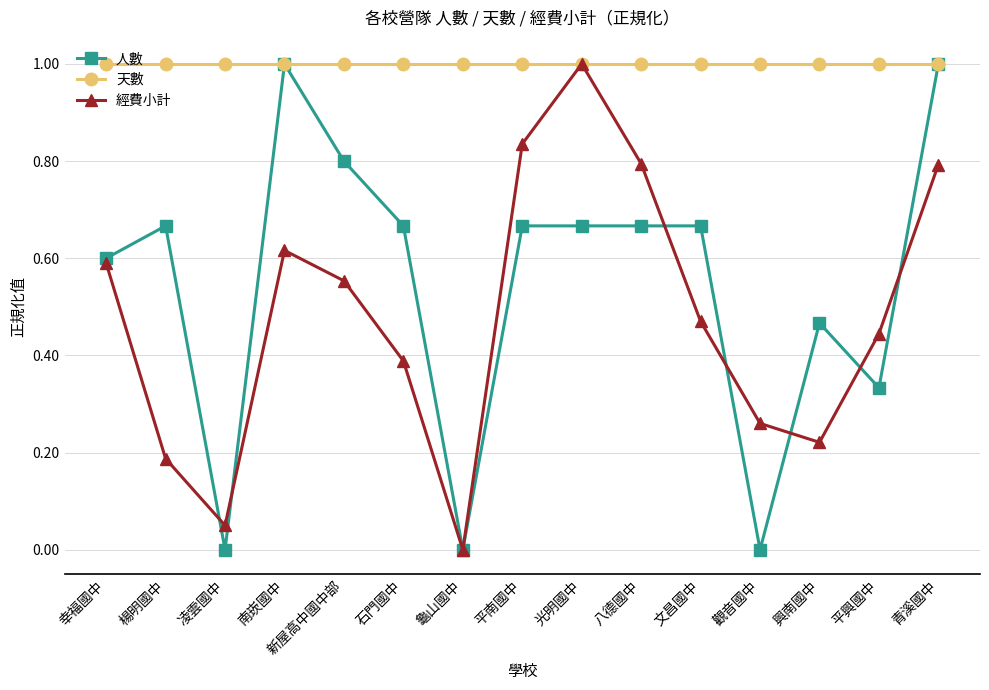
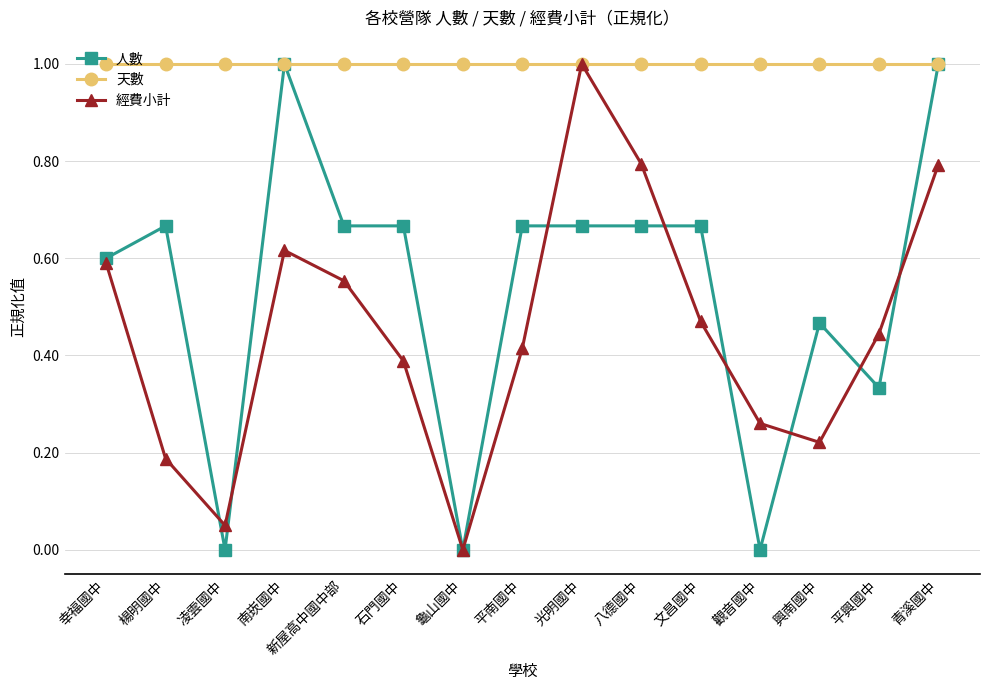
  {
    "人數": {
      "幸福國中": 0.60,
      "楊明國中": 0.67,
      "凌雲國中": 0.00,
-     "新屋高中國中部": 0.80,
+     "新屋高中國中部": 0.67,
      "石門國中": 0.67,
      "平南國中": 0.67,
      "光明國中": 0.67,
      "八德國中": 0.67,
      "文昌國中": 0.67,
      "觀音國中": 0.00,
      "興南國中": 0.47,
      "平興國中": 0.33
    },
    "天數": {
      "幸福國中": 1.00,
      "楊明國中": 1.00,
      "凌雲國中": 1.00,
      "新屋高中國中部": 1.00,
      "石門國中": 1.00,
      "龜山國中": 1.00,
      "平南國中": 1.00,
      "八德國中": 1.00,
      "文昌國中": 1.00,
      "觀音國中": 1.00,
      "興南國中": 1.00,
      "平興國中": 1.00
    },
    "經費小計": {
      "幸福國中": 0.59,
      "楊明國中": 0.19,
      "凌雲國中": 0.05,
      "南崁國中": 0.62,
      "新屋高中國中部": 0.55,
      "石門國中": 0.39,
-     "平南國中": 0.84,
+     "平南國中": 0.41,
      "八德國中": 0.79,
      "文昌國中": 0.47,
      "觀音國中": 0.26,
      "興南國中": 0.22,
      "平興國中": 0.44,
      "青溪國中": 0.79
    }
  }
